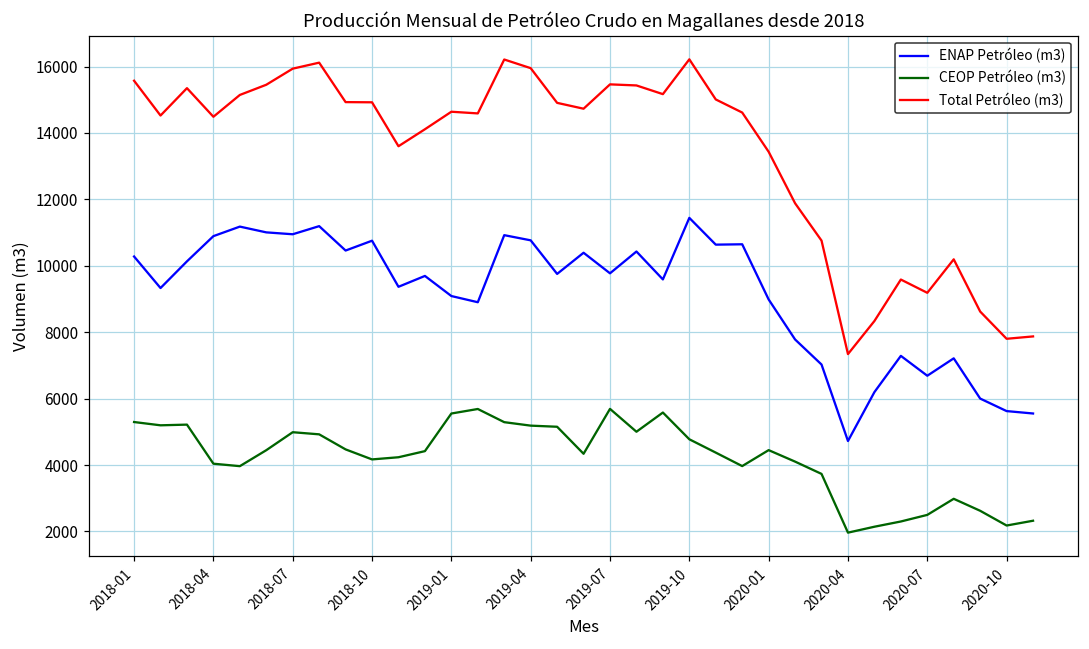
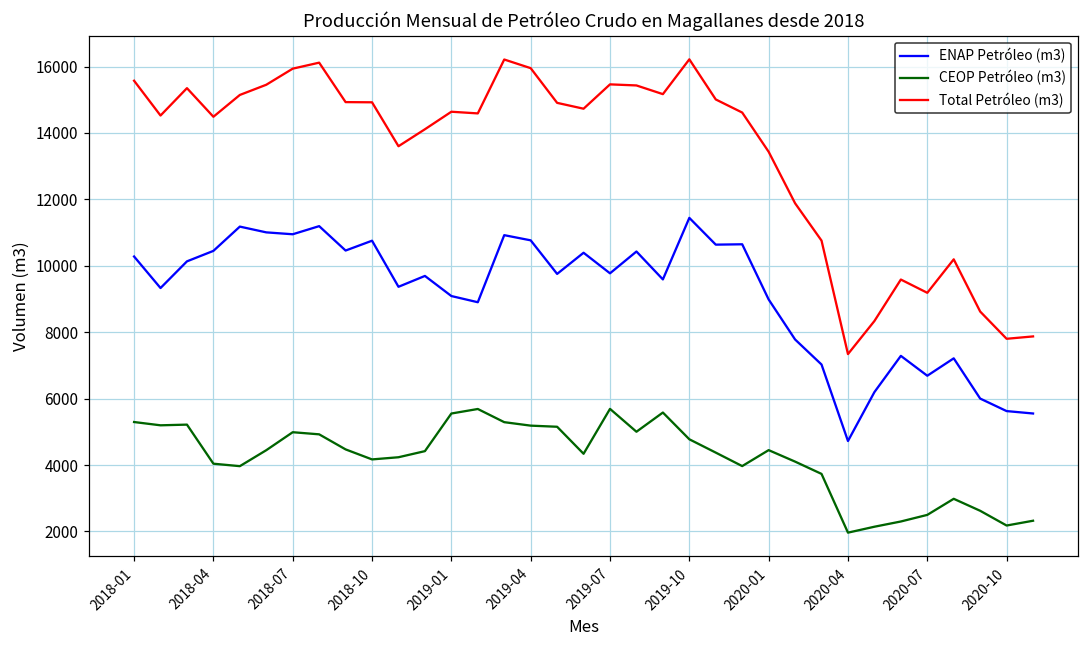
  {
    "ENAP Petróleo (m3)": {
      "2018-01": 10300,
-     "2018-04": 10900,
+     "2018-04": 10400,
      "2018-07": 10900,
      "2018-10": 10800,
      "2019-01": 9100,
      "2019-04": 10800,
      "2019-07": 9800,
      "2019-10": 11400,
      "2020-01": 9000,
      "2020-04": 4700,
      "2020-07": 6700,
      "2020-10": 5600
    },
    "CEOP Petróleo (m3)": {
      "2018-01": 5300,
      "2018-04": 4000,
      "2018-07": 5000,
      "2018-10": 4200,
      "2019-01": 5600,
      "2019-04": 5200,
      "2019-07": 5700,
      "2019-10": 4800,
      "2020-01": 4400,
      "2020-04": 2000,
      "2020-07": 2500,
      "2020-10": 2200
    },
    "Total Petróleo (m3)": {
      "2018-01": 15600,
      "2018-04": 14500,
      "2018-07": 15900,
      "2018-10": 14900,
      "2019-01": 14600,
      "2019-04": 16000,
      "2019-07": 15500,
      "2019-10": 16200,
      "2020-01": 13400,
      "2020-04": 7300,
      "2020-07": 9200,
      "2020-10": 7800
    }
  }
